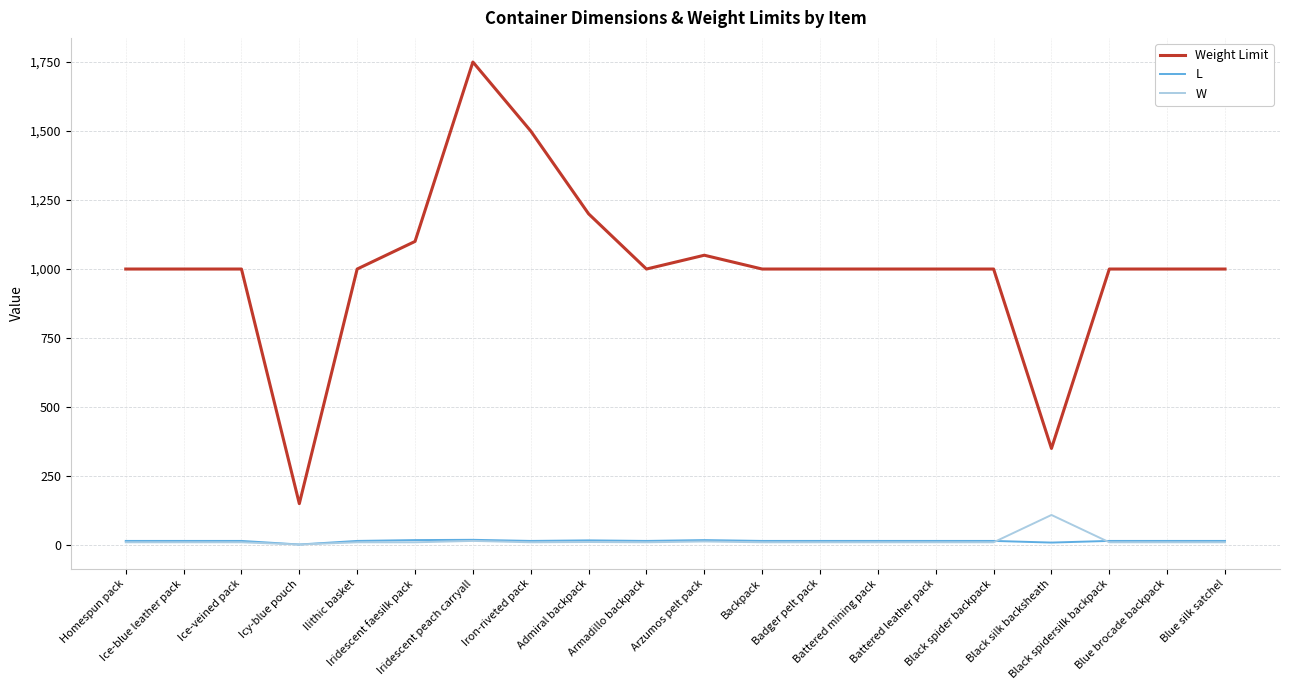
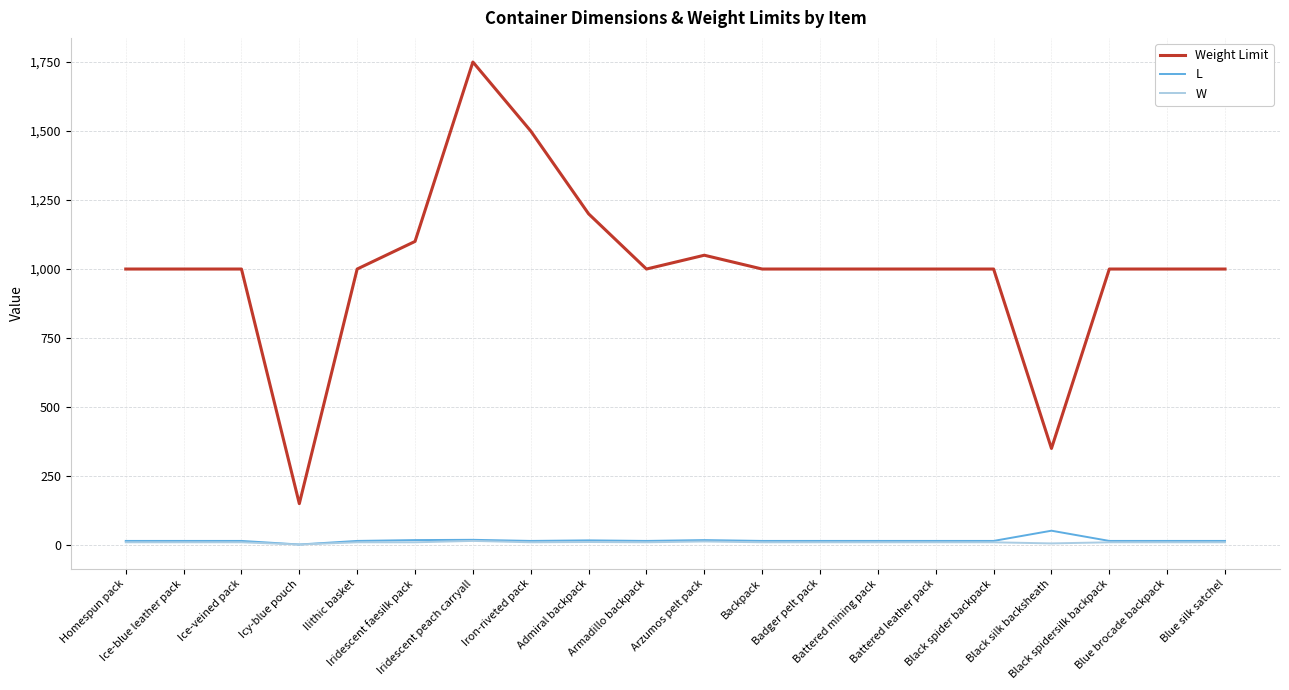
  {
    "Weight Limit": {
      "Homespun pack": "1,000",
      "Ice-blue leather pack": "1,000",
      "Ice-veined pack": "1,000",
      "Icy-blue pouch": "150",
      "Ilithic basket": "1,000",
      "Iridescent faesilk pack": "1,100",
      "Iridescent peach carryall": "1,750",
      "Iron-riveted pack": "1,500",
      "Admiral backpack": "1,200",
      "Armadillo backpack": "1,000",
      "Arzumos pelt pack": "1,050",
      "Backpack": "1,000",
      "Badger pelt pack": "1,000",
      "Battered mining pack": "1,000",
      "Battered leather pack": "1,000",
      "Black spider backpack": "1,000",
      "Black silk backsheath": "350",
      "Black spidersilk backpack": "1,000",
      "Blue brocade backpack": "1,000",
      "Blue silk satchel": "1,000"
    },
    "L": {
-     "Black silk backsheath": "10"
+     "Black silk backsheath": "50"
    },
    "W": {
-     "Black silk backsheath": "110"
+     "Black silk backsheath": "10"
    }
  }
